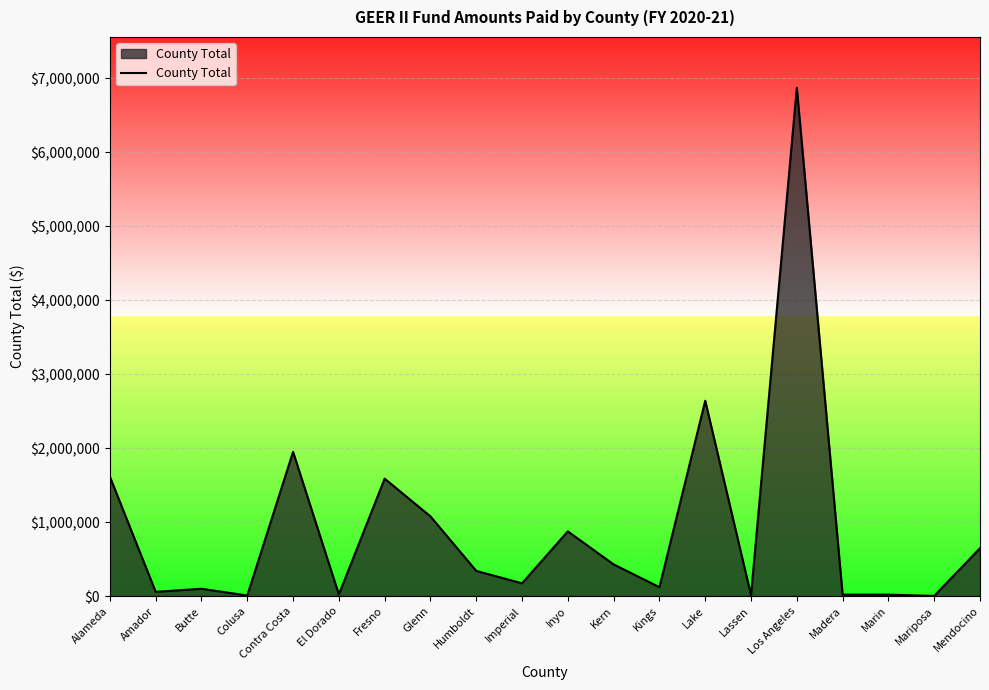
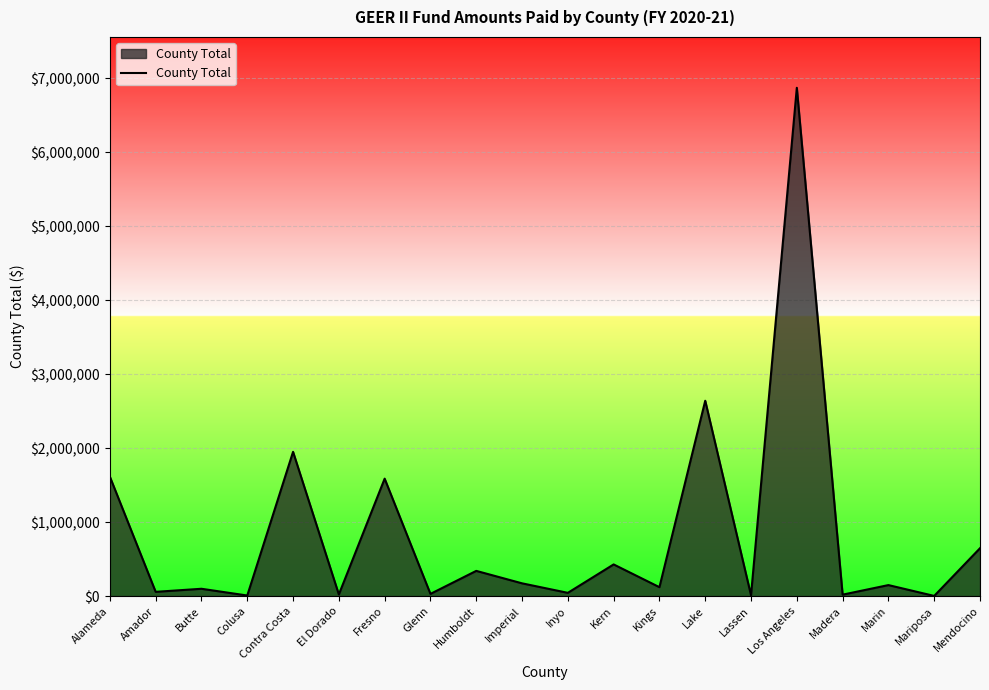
  {
    "Alameda": "$1,600,000",
    "Amador": "$100,000",
    "Butte": "$100,000",
    "Colusa": "$0",
    "Contra Costa": "$1,900,000",
    "El Dorado": "$0",
    "Fresno": "$1,600,000",
-   "Glenn": "$1,100,000",
+   "Glenn": "$0",
    "Humboldt": "$300,000",
    "Imperial": "$200,000",
-   "Inyo": "$900,000",
+   "Inyo": "$0",
    "Kern": "$400,000",
    "Kings": "$100,000",
    "Lake": "$2,600,000",
    "Lassen": "$0",
    "Los Angeles": "$6,900,000",
    "Madera": "$0",
-   "Marin": "$0",
+   "Marin": "$100,000",
    "Mariposa": "$0",
    "Mendocino": "$600,000"
  }
